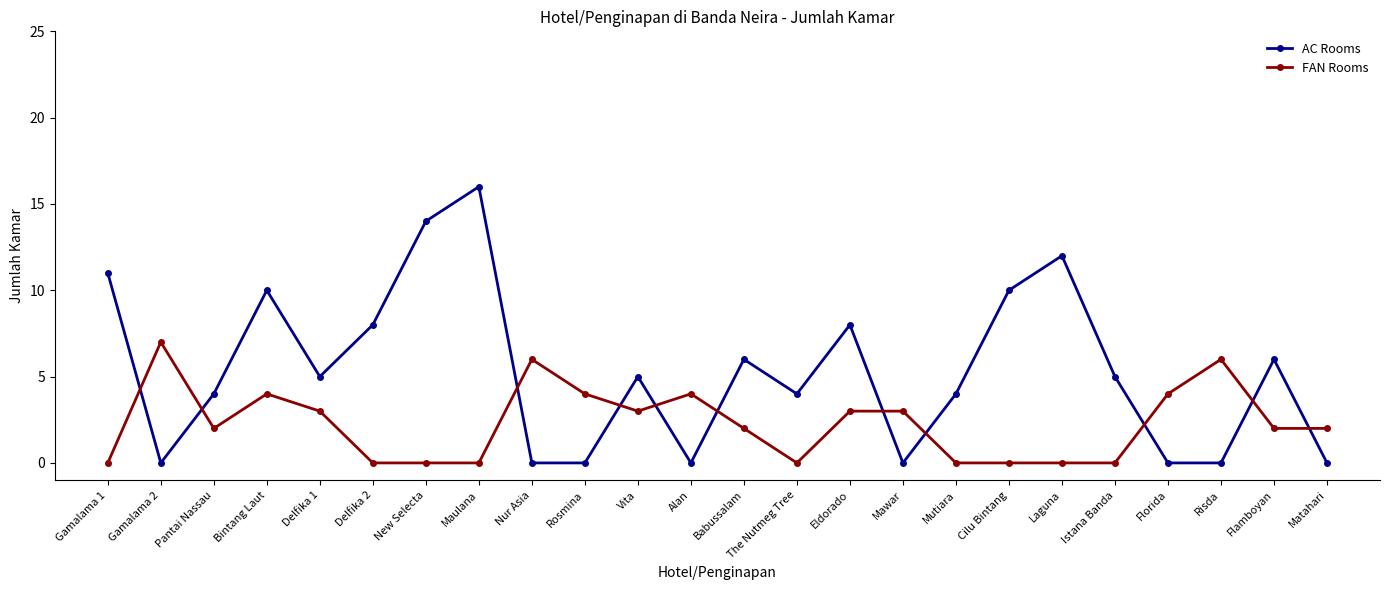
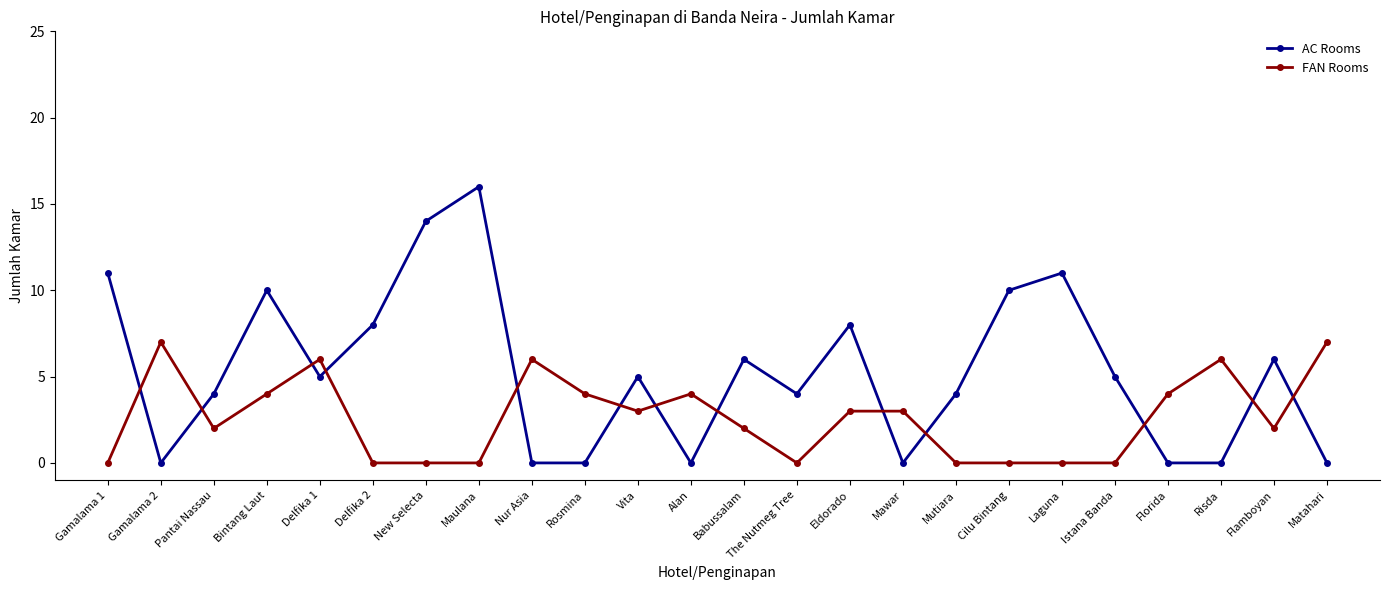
  {
    "AC Rooms": {
      "Gamalama 1": 11,
      "Gamalama 2": 0,
      "Pantai Nassau": 4,
      "Bintang Laut": 10,
      "Delfika 1": 5,
      "Delfika 2": 8,
      "New Selecta": 14,
      "Maulana": 16,
      "Nur Asia": 0,
      "Rosmina": 0,
      "Vita": 5,
      "Alan": 0,
      "Babussalam": 6,
      "The Nutmeg Tree": 4,
      "Eldorado": 8,
      "Mawar": 0,
      "Mutiara": 4,
      "Cilu Bintang": 10,
-     "Laguna": 12,
+     "Laguna": 11,
      "Istana Banda": 5,
      "Florida": 0,
      "Risda": 0,
      "Flamboyan": 6,
      "Matahari": 0
    },
    "FAN Rooms": {
      "Gamalama 1": 0,
      "Gamalama 2": 7,
      "Pantai Nassau": 2,
      "Bintang Laut": 4,
-     "Delfika 1": 3,
+     "Delfika 1": 6,
      "Delfika 2": 0,
      "New Selecta": 0,
      "Maulana": 0,
      "Nur Asia": 6,
      "Rosmina": 4,
      "Vita": 3,
      "Alan": 4,
      "Babussalam": 2,
      "The Nutmeg Tree": 0,
      "Eldorado": 3,
      "Mawar": 3,
      "Mutiara": 0,
      "Cilu Bintang": 0,
      "Laguna": 0,
      "Istana Banda": 0,
      "Florida": 4,
      "Risda": 6,
      "Flamboyan": 2,
-     "Matahari": 2
+     "Matahari": 7
    }
  }
